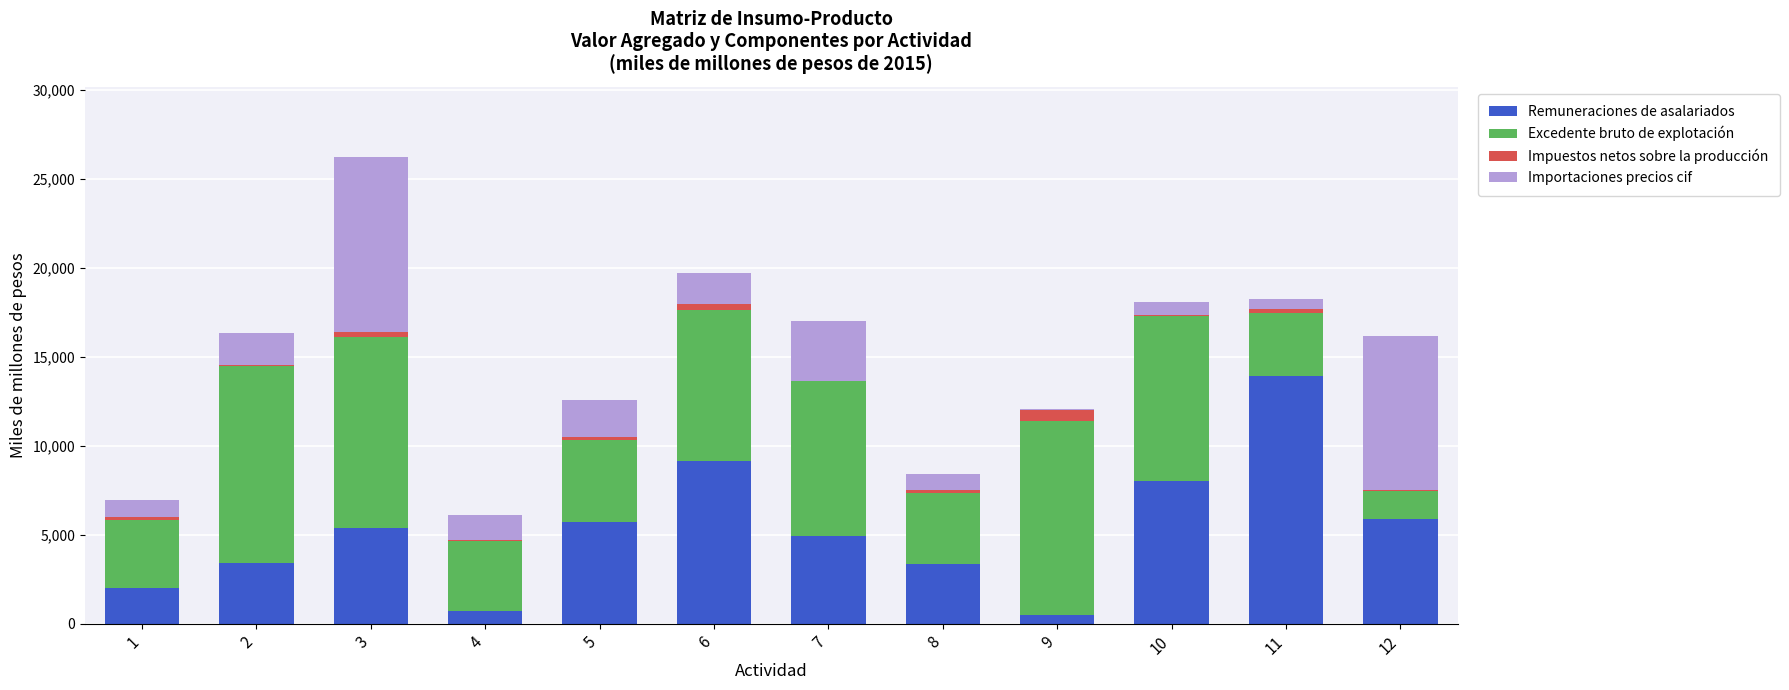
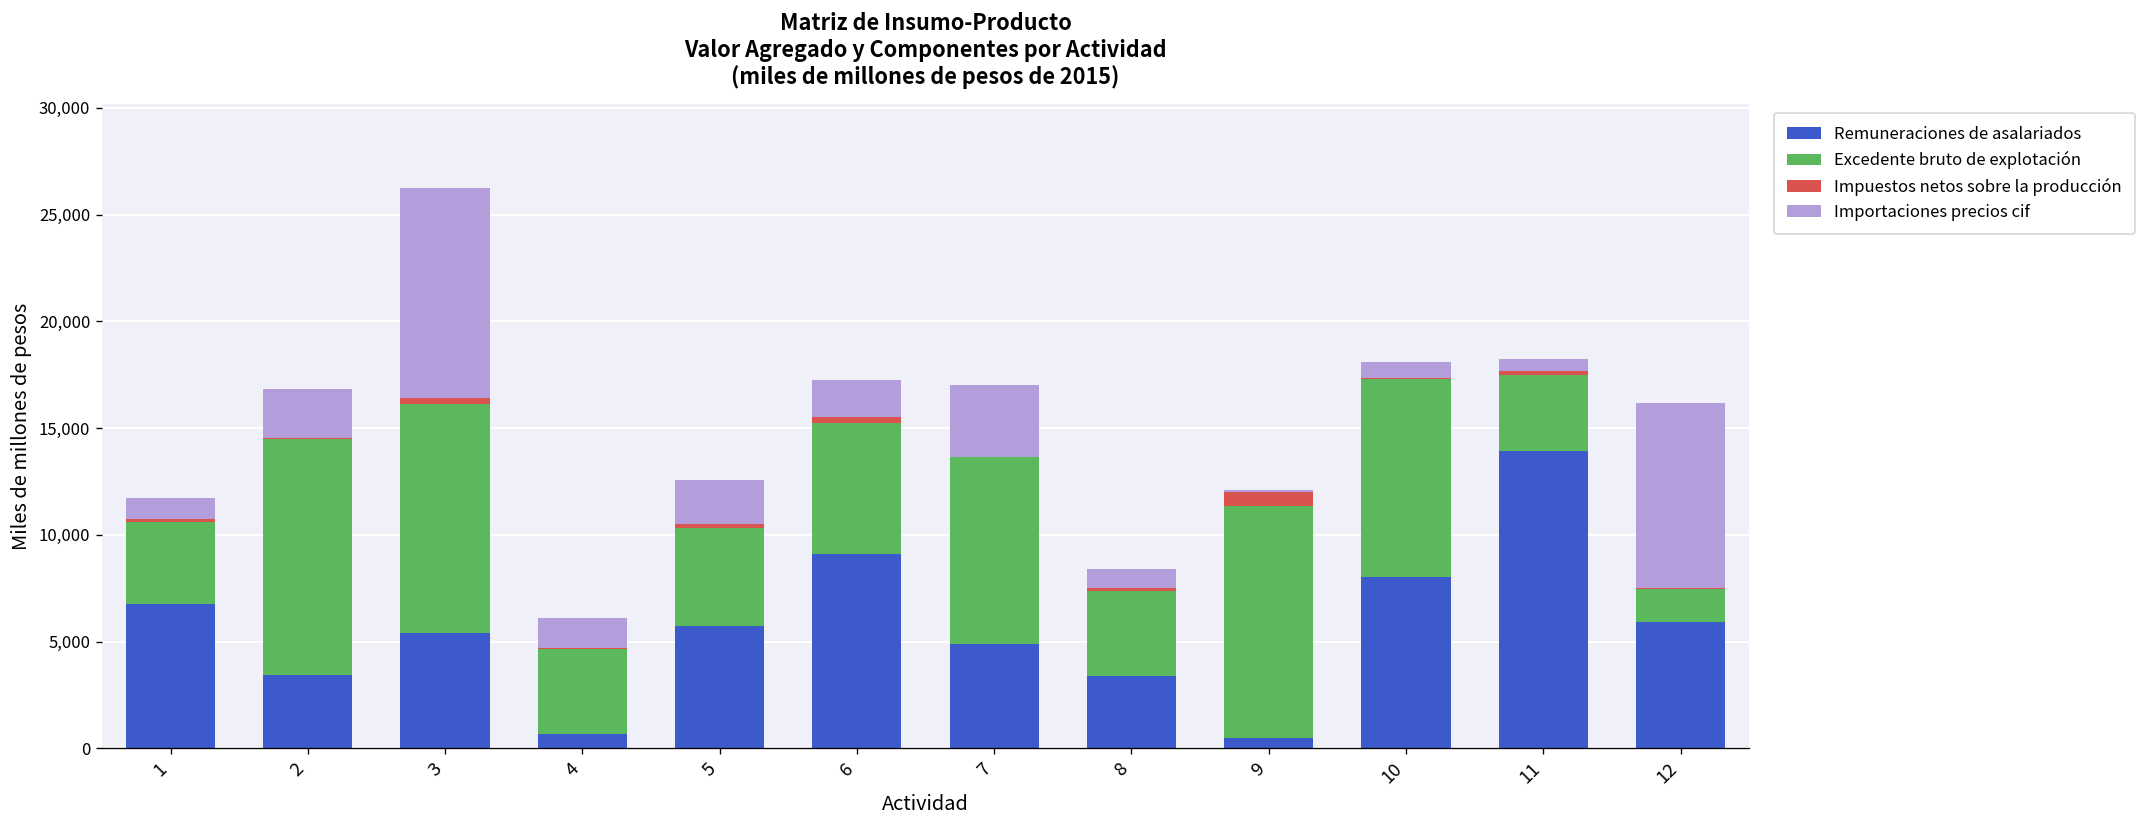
  {
    "Remuneraciones de asalariados": {
-     "1": "2,000",
+     "1": "6,700",
      "2": "3,400",
      "3": "5,400",
      "4": "700",
      "5": "5,700",
      "6": "9,100",
      "7": "4,900",
      "8": "3,400",
      "9": "500",
      "10": "8,000",
      "11": "13,900",
      "12": "5,900"
    },
    "Excedente bruto de explotación": {
      "1": "3,900",
      "2": "11,100",
      "3": "10,700",
      "4": "4,000",
      "5": "4,600",
-     "6": "8,500",
+     "6": "6,100",
      "7": "8,700",
      "8": "4,000",
      "9": "10,900",
      "10": "9,300",
      "11": "3,600",
      "12": "1,600"
    },
    "Impuestos netos sobre la producción": {
      "1": "200",
      "3": "300",
      "5": "200",
      "6": "300",
      "7": "0",
      "9": "700",
      "11": "200"
    },
    "Importaciones precios cif": {
      "1": "1,000",
-     "2": "1,800",
+     "2": "2,300",
      "3": "9,800",
      "4": "1,400",
      "5": "2,100",
      "6": "1,700",
      "7": "3,400",
      "8": "900",
      "10": "700",
      "11": "600",
      "12": "8,700"
    }
  }
